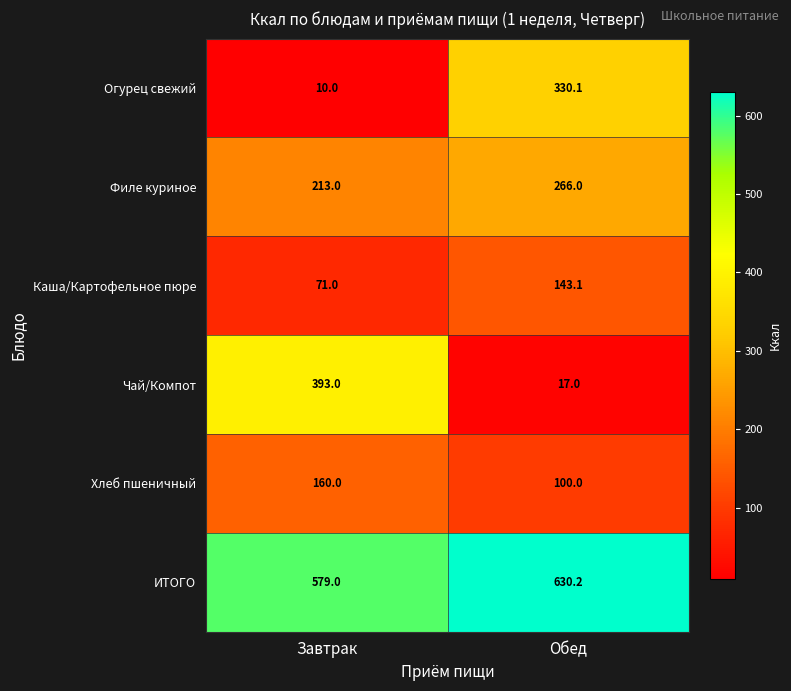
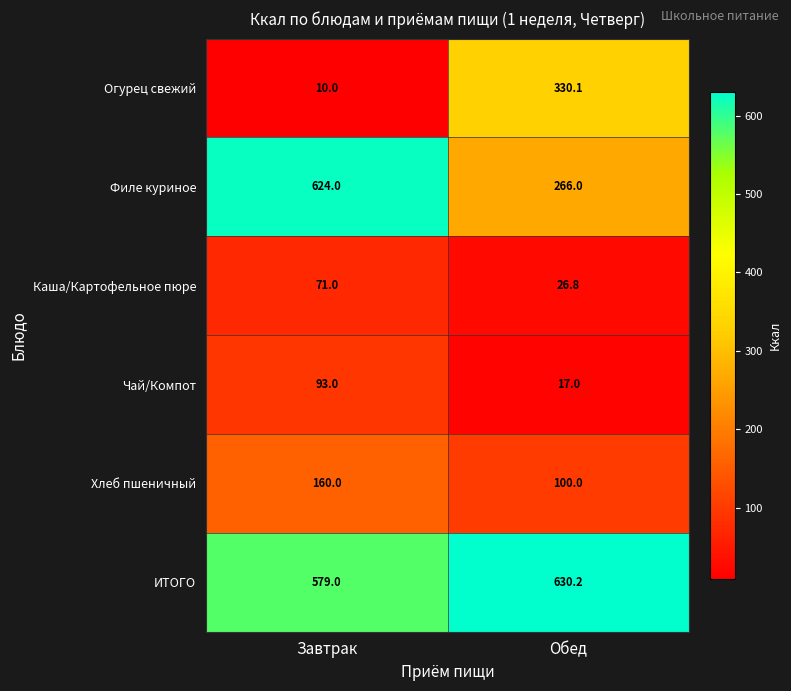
  {
    "Огурец свежий": {
      "Завтрак": 10.0,
      "Обед": 330.1
    },
    "Филе куриное": {
-     "Завтрак": 213.0,
+     "Завтрак": 624.0,
      "Обед": 266.0
    },
    "Каша/Картофельное пюре": {
      "Завтрак": 71.0,
-     "Обед": 143.1
+     "Обед": 26.8
    },
    "Чай/Компот": {
-     "Завтрак": 393.0,
+     "Завтрак": 93.0,
      "Обед": 17.0
    },
    "Хлеб пшеничный": {
      "Завтрак": 160.0,
      "Обед": 100.0
    },
    "ИТОГО": {
      "Завтрак": 579.0,
      "Обед": 630.2
    }
  }
